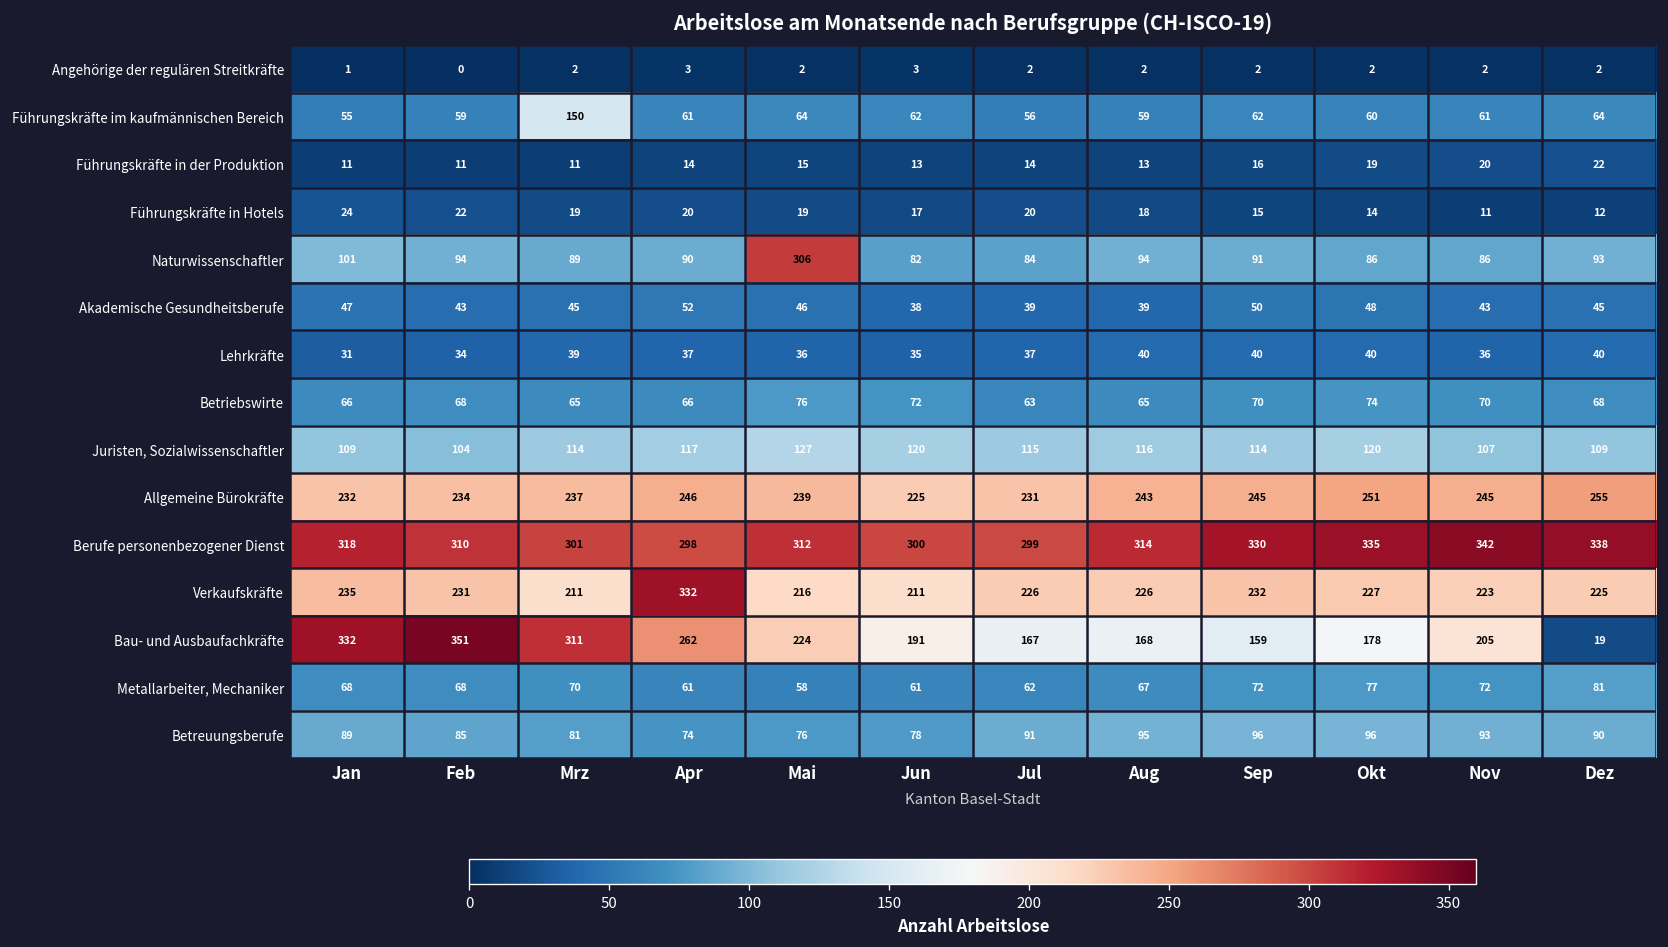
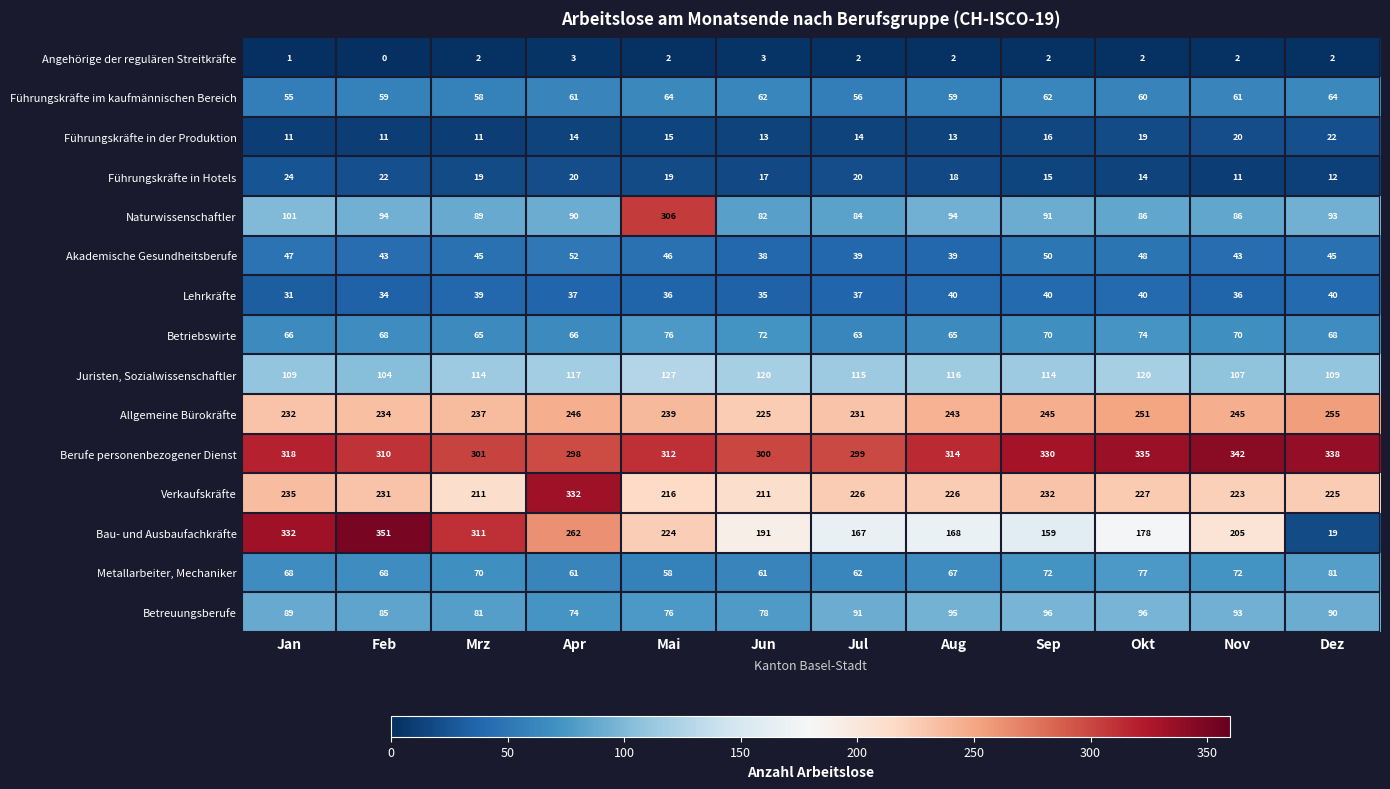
  {
    "Angehörige der regulären Streitkräfte": {
      "Jan": 1,
      "Feb": 0,
      "Mrz": 2,
      "Apr": 3,
      "Mai": 2,
      "Jun": 3,
      "Jul": 2,
      "Aug": 2,
      "Sep": 2,
      "Okt": 2,
      "Nov": 2,
      "Dez": 2
    },
    "Führungskräfte im kaufmännischen Bereich": {
      "Jan": 55,
      "Feb": 59,
-     "Mrz": 150,
+     "Mrz": 58,
      "Apr": 61,
      "Mai": 64,
      "Jun": 62,
      "Jul": 56,
      "Aug": 59,
      "Sep": 62,
      "Okt": 60,
      "Nov": 61,
      "Dez": 64
    },
    "Führungskräfte in der Produktion": {
      "Jan": 11,
      "Feb": 11,
      "Mrz": 11,
      "Apr": 14,
      "Mai": 15,
      "Jun": 13,
      "Jul": 14,
      "Aug": 13,
      "Sep": 16,
      "Okt": 19,
      "Nov": 20,
      "Dez": 22
    },
    "Führungskräfte in Hotels": {
      "Jan": 24,
      "Feb": 22,
      "Mrz": 19,
      "Apr": 20,
      "Mai": 19,
      "Jun": 17,
      "Jul": 20,
      "Aug": 18,
      "Sep": 15,
      "Okt": 14,
      "Nov": 11,
      "Dez": 12
    },
    "Naturwissenschaftler": {
      "Jan": 101,
      "Feb": 94,
      "Mrz": 89,
      "Apr": 90,
      "Mai": 306,
      "Jun": 82,
      "Jul": 84,
      "Aug": 94,
      "Sep": 91,
      "Okt": 86,
      "Nov": 86,
      "Dez": 93
    },
    "Akademische Gesundheitsberufe": {
      "Jan": 47,
      "Feb": 43,
      "Mrz": 45,
      "Apr": 52,
      "Mai": 46,
      "Jun": 38,
      "Jul": 39,
      "Aug": 39,
      "Sep": 50,
      "Okt": 48,
      "Nov": 43,
      "Dez": 45
    },
    "Lehrkräfte": {
      "Jan": 31,
      "Feb": 34,
      "Mrz": 39,
      "Apr": 37,
      "Mai": 36,
      "Jun": 35,
      "Jul": 37,
      "Aug": 40,
      "Sep": 40,
      "Okt": 40,
      "Nov": 36,
      "Dez": 40
    },
    "Betriebswirte": {
      "Jan": 66,
      "Feb": 68,
      "Mrz": 65,
      "Apr": 66,
      "Mai": 76,
      "Jun": 72,
      "Jul": 63,
      "Aug": 65,
      "Sep": 70,
      "Okt": 74,
      "Nov": 70,
      "Dez": 68
    },
    "Juristen, Sozialwissenschaftler": {
      "Jan": 109,
      "Feb": 104,
      "Mrz": 114,
      "Apr": 117,
      "Mai": 127,
      "Jun": 120,
      "Jul": 115,
      "Aug": 116,
      "Sep": 114,
      "Okt": 120,
      "Nov": 107,
      "Dez": 109
    },
    "Allgemeine Bürokräfte": {
      "Jan": 232,
      "Feb": 234,
      "Mrz": 237,
      "Apr": 246,
      "Mai": 239,
      "Jun": 225,
      "Jul": 231,
      "Aug": 243,
      "Sep": 245,
      "Okt": 251,
      "Nov": 245,
      "Dez": 255
    },
    "Berufe personenbezogener Dienst": {
      "Jan": 318,
      "Feb": 310,
      "Mrz": 301,
      "Apr": 298,
      "Mai": 312,
      "Jun": 300,
      "Jul": 299,
      "Aug": 314,
      "Sep": 330,
      "Okt": 335,
      "Nov": 342,
      "Dez": 338
    },
    "Verkaufskräfte": {
      "Jan": 235,
      "Feb": 231,
      "Mrz": 211,
      "Apr": 332,
      "Mai": 216,
      "Jun": 211,
      "Jul": 226,
      "Aug": 226,
      "Sep": 232,
      "Okt": 227,
      "Nov": 223,
      "Dez": 225
    },
    "Bau- und Ausbaufachkräfte": {
      "Jan": 332,
      "Feb": 351,
      "Mrz": 311,
      "Apr": 262,
      "Mai": 224,
      "Jun": 191,
      "Jul": 167,
      "Aug": 168,
      "Sep": 159,
      "Okt": 178,
      "Nov": 205,
      "Dez": 19
    },
    "Metallarbeiter, Mechaniker": {
      "Jan": 68,
      "Feb": 68,
      "Mrz": 70,
      "Apr": 61,
      "Mai": 58,
      "Jun": 61,
      "Jul": 62,
      "Aug": 67,
      "Sep": 72,
      "Okt": 77,
      "Nov": 72,
      "Dez": 81
    },
    "Betreuungsberufe": {
      "Jan": 89,
      "Feb": 85,
      "Mrz": 81,
      "Apr": 74,
      "Mai": 76,
      "Jun": 78,
      "Jul": 91,
      "Aug": 95,
      "Sep": 96,
      "Okt": 96,
      "Nov": 93,
      "Dez": 90
    }
  }
